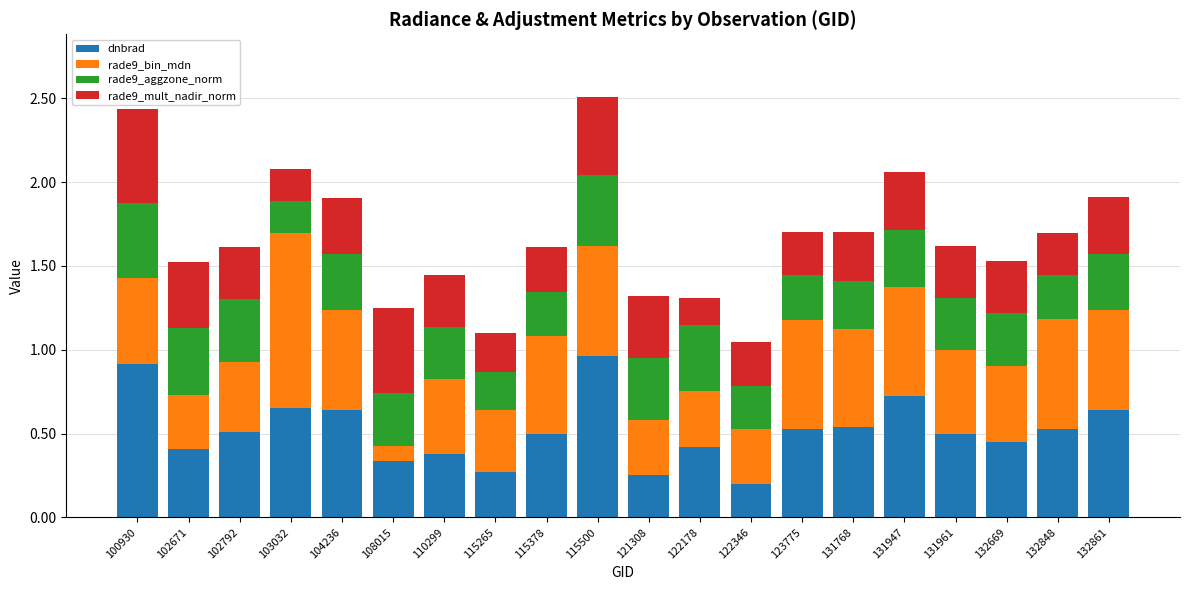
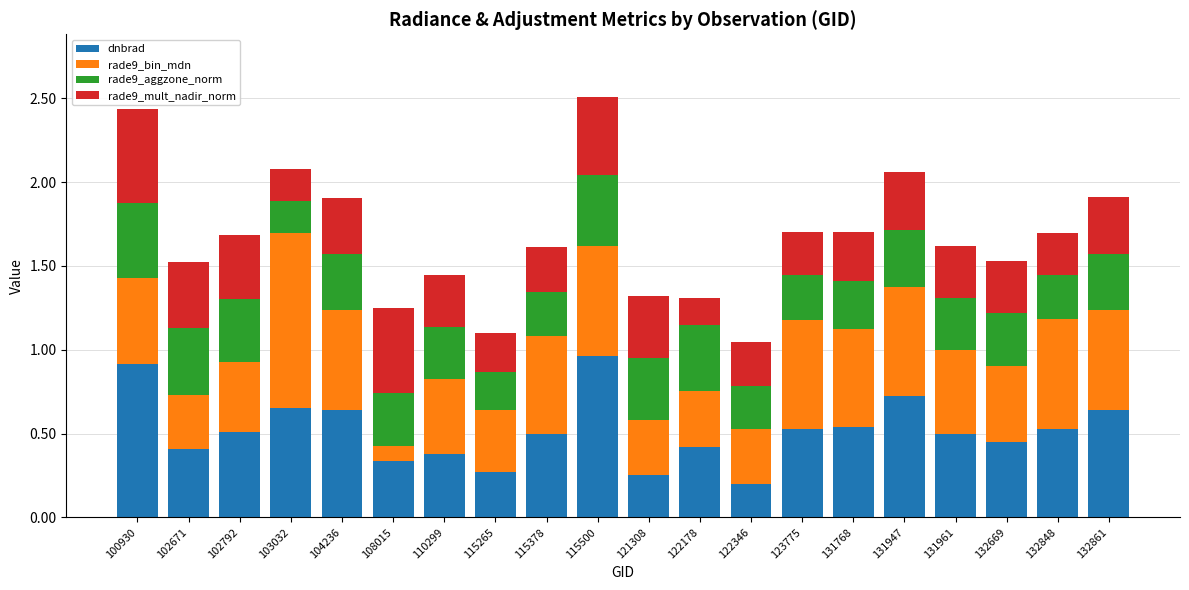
  {
    "dnbrad": {
      "100930": 0.92,
      "102671": 0.41,
      "102792": 0.51,
      "103032": 0.65,
      "104236": 0.64,
      "108015": 0.33,
      "110299": 0.38,
      "115265": 0.27,
      "115378": 0.50,
      "115500": 0.96,
      "121308": 0.26,
      "122178": 0.42,
      "122346": 0.20,
      "123775": 0.53,
      "131768": 0.54,
      "131947": 0.72,
      "131961": 0.49,
      "132669": 0.45,
      "132848": 0.53,
      "132861": 0.64
    },
    "rade9_bin_mdn": {
      "100930": 0.51,
      "102671": 0.32,
      "102792": 0.42,
      "103032": 1.05,
      "104236": 0.60,
      "108015": 0.09,
      "110299": 0.45,
      "115265": 0.37,
      "115378": 0.58,
      "115500": 0.65,
      "121308": 0.32,
      "122178": 0.33,
      "122346": 0.32,
      "123775": 0.65,
      "131768": 0.58,
      "131947": 0.65,
      "131961": 0.51,
      "132669": 0.45,
      "132848": 0.65,
      "132861": 0.60
    },
    "rade9_aggzone_norm": {
      "100930": 0.45,
      "102671": 0.40,
      "102792": 0.38,
      "103032": 0.19,
      "104236": 0.33,
      "108015": 0.32,
      "110299": 0.31,
      "115265": 0.23,
      "115378": 0.27,
      "115500": 0.42,
      "121308": 0.37,
      "122178": 0.39,
      "122346": 0.26,
      "123775": 0.27,
      "131768": 0.29,
      "131947": 0.34,
      "131961": 0.31,
      "132669": 0.31,
      "132848": 0.26,
      "132861": 0.33
    },
    "rade9_mult_nadir_norm": {
      "100930": 0.56,
      "102671": 0.39,
-     "102792": 0.31,
+     "102792": 0.38,
      "103032": 0.19,
      "104236": 0.34,
      "108015": 0.50,
      "110299": 0.31,
      "115265": 0.23,
      "115378": 0.27,
      "115500": 0.47,
      "121308": 0.37,
      "122178": 0.17,
      "122346": 0.26,
      "123775": 0.25,
      "131768": 0.29,
      "131947": 0.35,
      "131961": 0.31,
      "132669": 0.31,
      "132848": 0.25,
      "132861": 0.34
    }
  }
